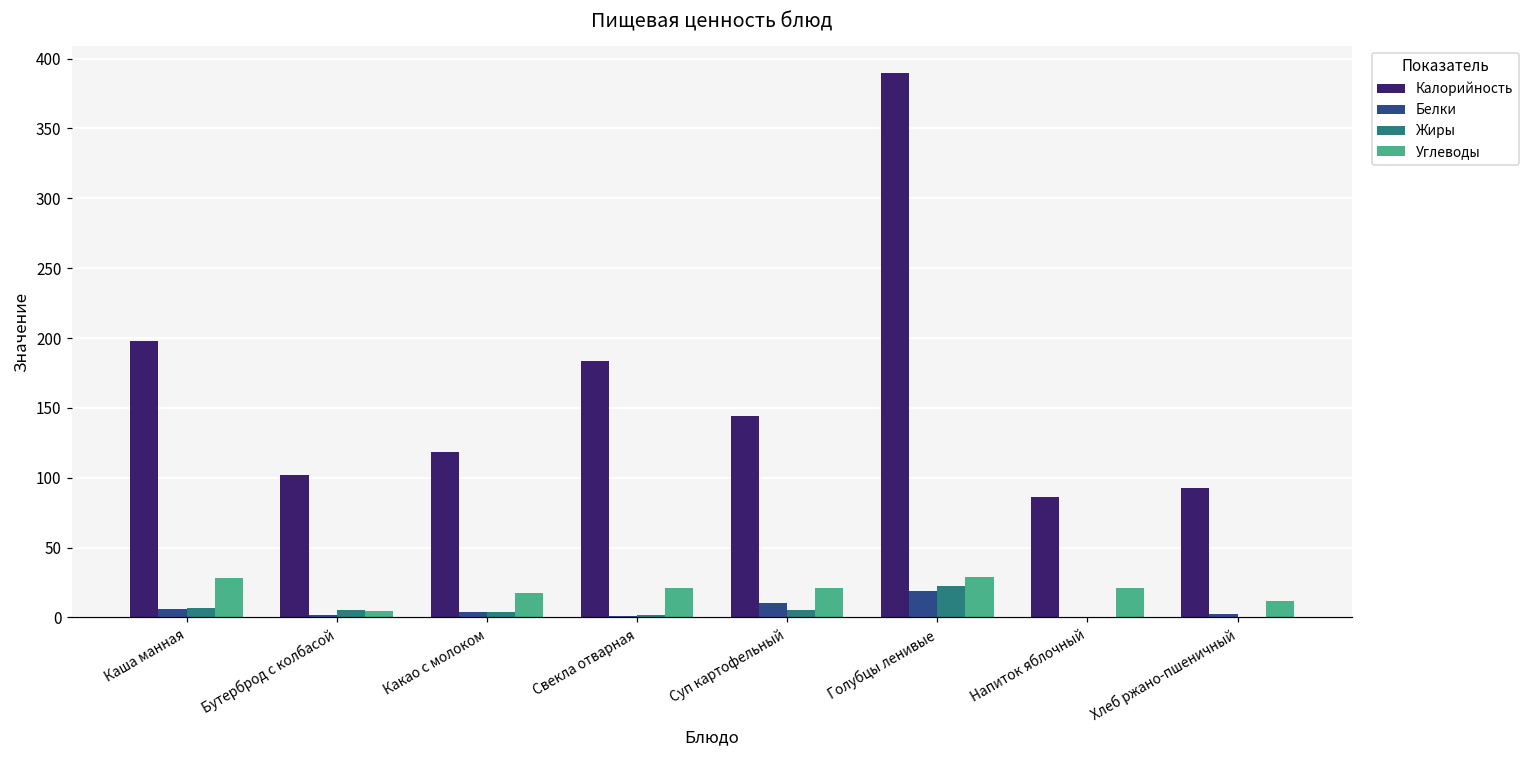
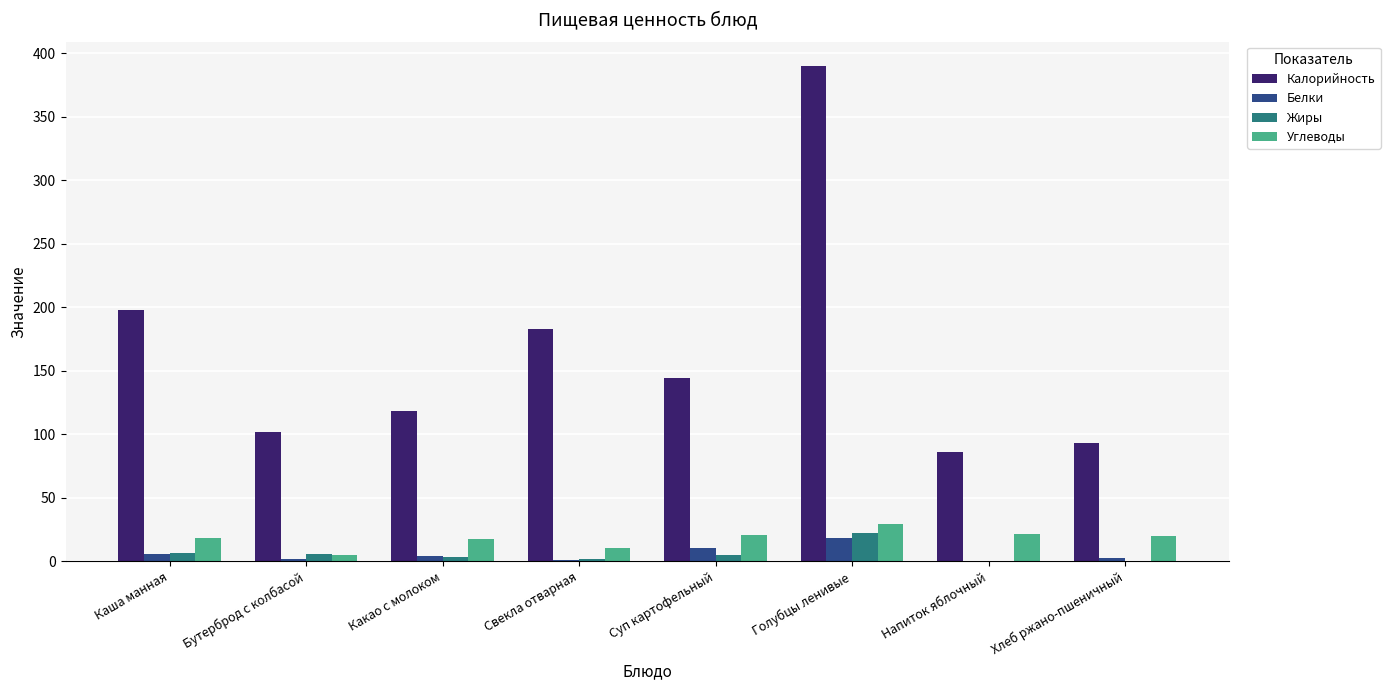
  {
    "Углеводы": {
-     "Каша манная": 29,
+     "Каша манная": 18,
      "Бутерброд с колбасой": 5,
      "Какао с молоком": 18,
-     "Свекла отварная": 21,
+     "Свекла отварная": 10,
      "Суп картофельный": 21,
      "Голубцы ленивые": 29,
      "Напиток яблочный": 21,
-     "Хлеб ржано-пшеничный": 12
+     "Хлеб ржано-пшеничный": 20
    }
  }
